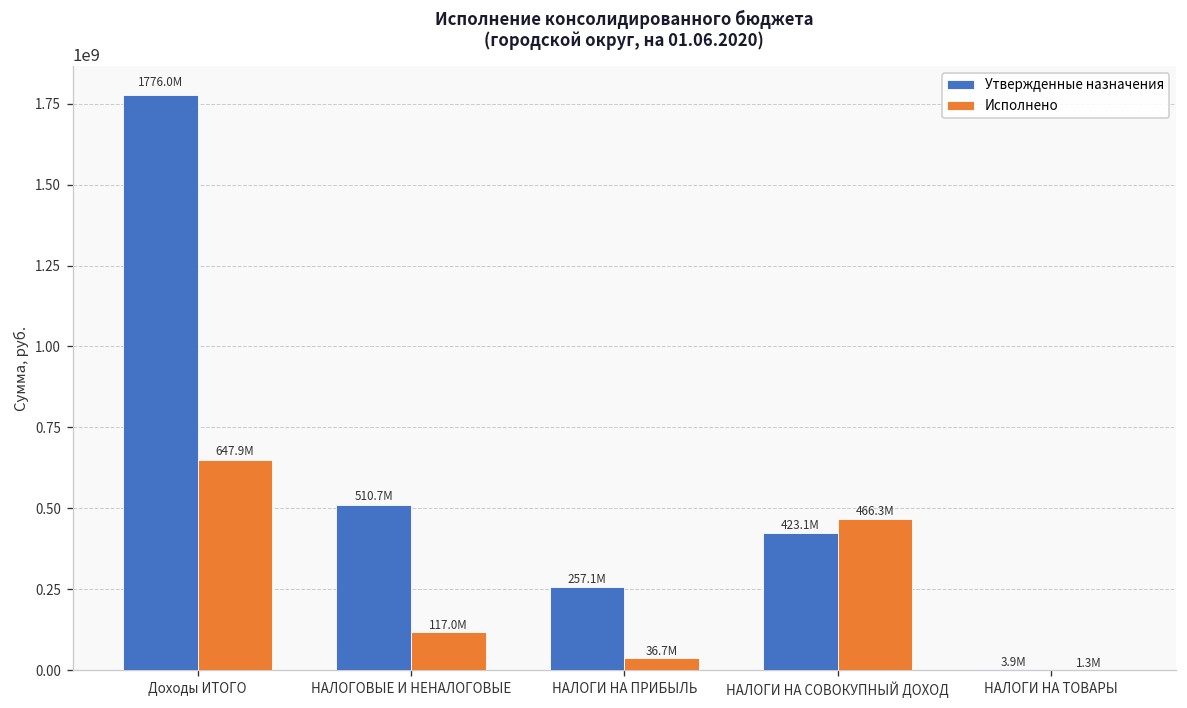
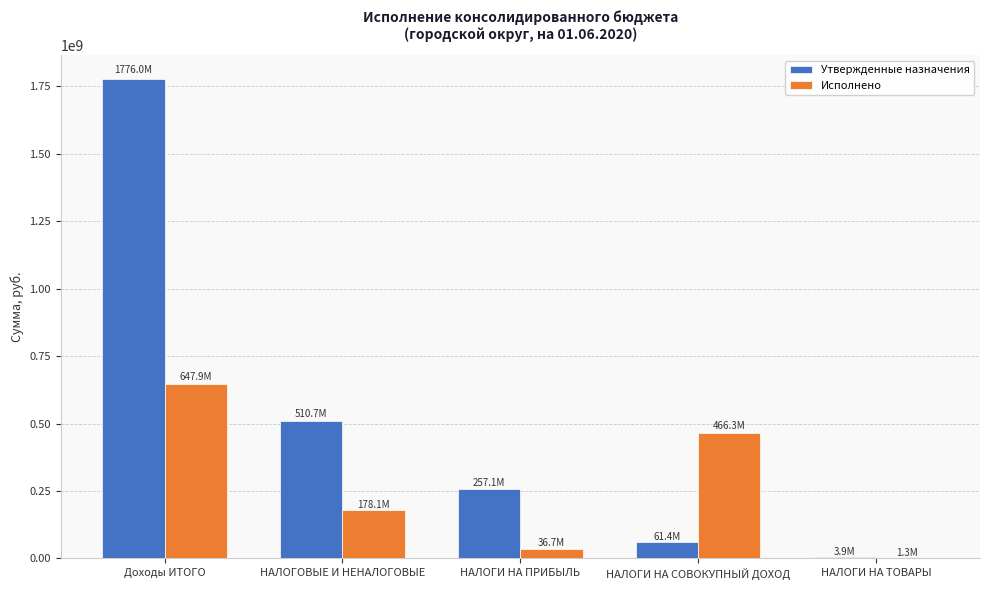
  {
    "Утвержденные назначения": {
      "Доходы ИТОГО": "1776.0M",
      "НАЛОГОВЫЕ И НЕНАЛОГОВЫЕ": "510.7M",
      "НАЛОГИ НА ПРИБЫЛЬ": "257.1M",
-     "НАЛОГИ НА СОВОКУПНЫЙ ДОХОД": "423.1M",
+     "НАЛОГИ НА СОВОКУПНЫЙ ДОХОД": "61.4M",
      "НАЛОГИ НА ТОВАРЫ": "3.9M"
    },
    "Исполнено": {
      "Доходы ИТОГО": "647.9M",
-     "НАЛОГОВЫЕ И НЕНАЛОГОВЫЕ": "117.0M",
+     "НАЛОГОВЫЕ И НЕНАЛОГОВЫЕ": "178.1M",
      "НАЛОГИ НА ПРИБЫЛЬ": "36.7M",
      "НАЛОГИ НА СОВОКУПНЫЙ ДОХОД": "466.3M",
      "НАЛОГИ НА ТОВАРЫ": "1.3M"
    }
  }
